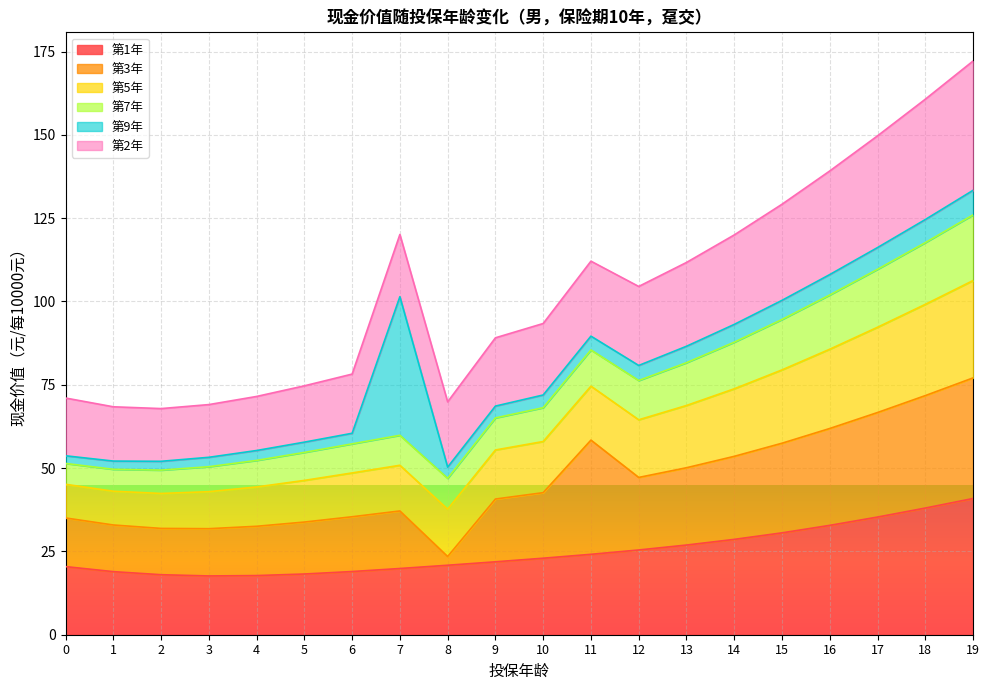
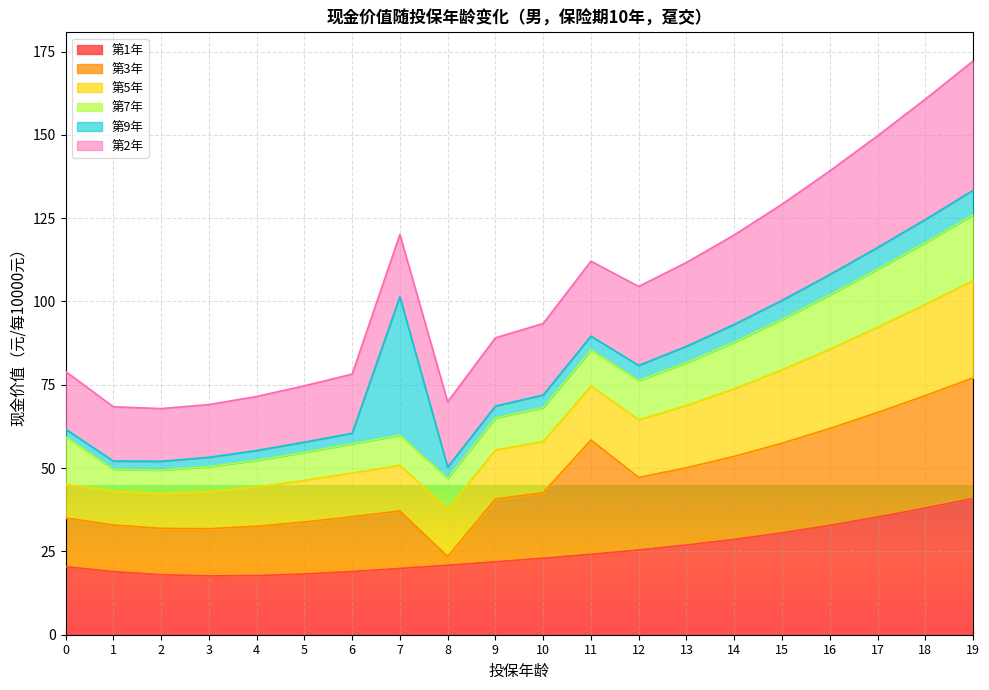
  {
    "第1年": {
      "0": 20,
      "1": 19,
      "2": 18,
      "3": 18,
      "4": 18,
      "5": 18,
      "6": 19,
      "7": 20,
      "8": 21,
      "9": 22,
      "10": 23,
      "11": 24,
      "12": 25,
      "13": 27,
      "14": 29,
      "15": 31,
      "16": 33,
      "17": 35,
      "18": 38,
      "19": 41
    },
    "第3年": {
      "0": 15,
      "1": 14,
      "2": 14,
      "3": 14,
      "4": 15,
      "5": 16,
      "6": 16,
      "7": 17,
      "8": 3,
      "9": 19,
      "10": 20,
      "11": 34,
      "12": 22,
      "13": 23,
      "14": 25,
      "15": 27,
      "16": 29,
      "17": 31,
      "18": 34,
      "19": 36
    },
    "第5年": {
      "0": 10,
      "1": 10,
      "2": 10,
      "3": 11,
      "4": 12,
      "5": 13,
      "6": 13,
      "7": 14,
      "8": 14,
      "9": 15,
      "10": 15,
      "11": 16,
      "12": 17,
      "13": 19,
      "14": 20,
      "15": 22,
      "16": 24,
      "17": 26,
      "18": 27,
      "19": 29
    },
    "第7年": {
-     "0": 6,
+     "0": 14,
      "1": 7,
      "2": 7,
      "3": 8,
      "4": 8,
      "5": 8,
      "6": 9,
      "7": 9,
      "8": 9,
      "9": 10,
      "10": 10,
      "11": 11,
      "12": 12,
      "13": 13,
      "14": 14,
      "15": 15,
      "16": 16,
      "17": 17,
      "18": 19,
      "19": 20
    },
    "第9年": {
      "0": 2,
      "1": 2,
      "2": 3,
      "3": 3,
      "4": 3,
      "5": 3,
      "6": 3,
      "7": 42,
      "8": 3,
      "9": 4,
      "10": 4,
      "11": 4,
      "12": 5,
      "13": 5,
      "14": 5,
      "15": 6,
      "16": 6,
      "17": 7,
      "18": 7,
      "19": 7
    },
    "第2年": {
      "0": 17,
      "1": 16,
      "2": 16,
      "3": 16,
      "4": 16,
      "5": 17,
      "6": 18,
      "7": 19,
      "8": 20,
      "9": 20,
      "10": 21,
      "11": 23,
      "12": 24,
      "13": 25,
      "14": 27,
      "15": 29,
      "16": 31,
      "17": 34,
      "18": 36,
      "19": 39
    }
  }
